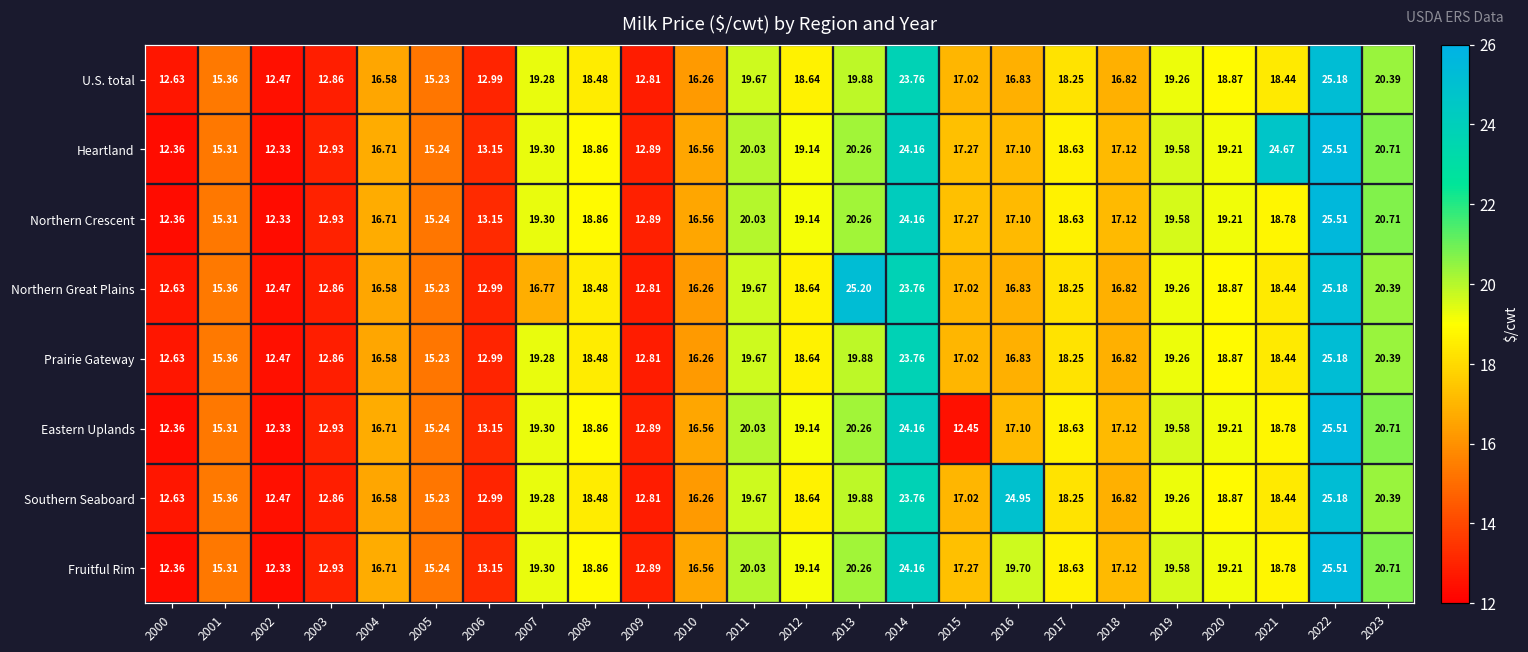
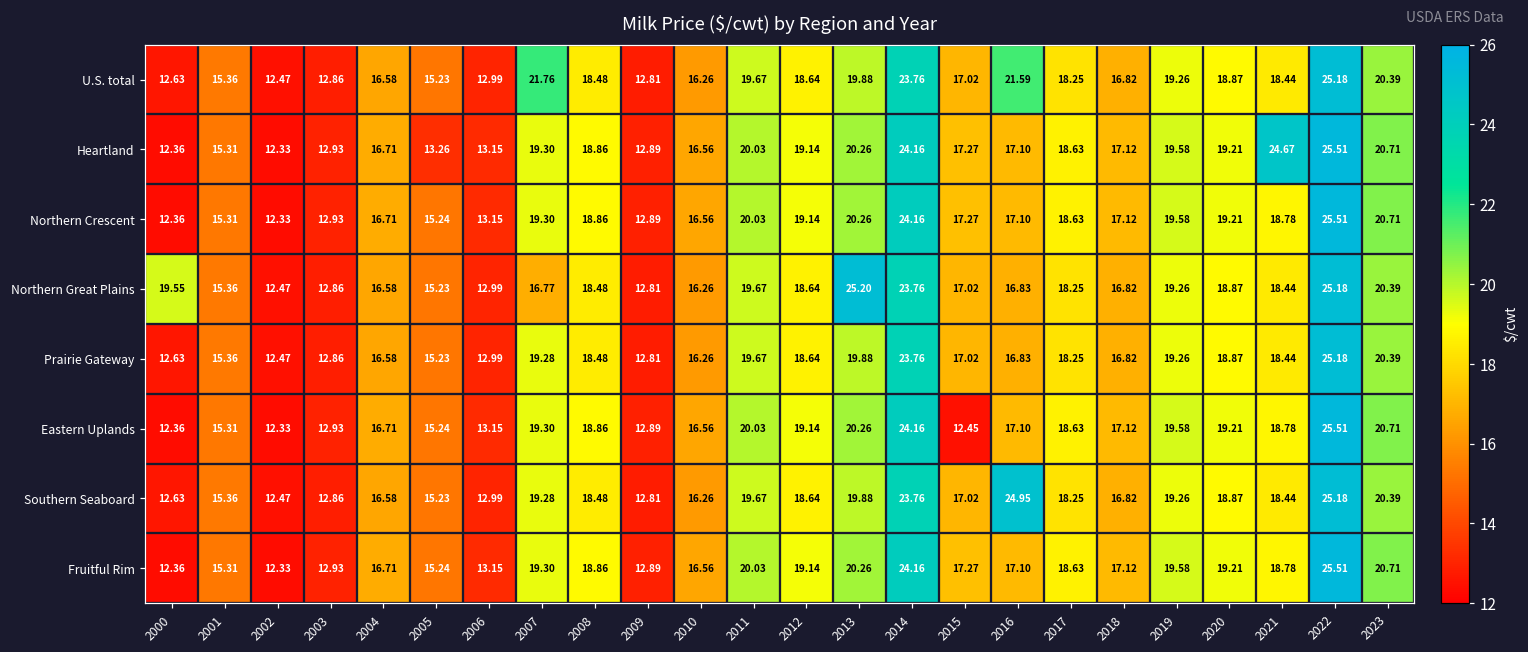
  {
    "U.S. total": {
      "2000": 12.63,
      "2001": 15.36,
      "2002": 12.47,
      "2003": 12.86,
      "2004": 16.58,
      "2005": 15.23,
      "2006": 12.99,
-     "2007": 19.28,
+     "2007": 21.76,
      "2008": 18.48,
      "2009": 12.81,
      "2010": 16.26,
      "2011": 19.67,
      "2012": 18.64,
      "2013": 19.88,
      "2014": 23.76,
      "2015": 17.02,
-     "2016": 16.83,
+     "2016": 21.59,
      "2017": 18.25,
      "2018": 16.82,
      "2019": 19.26,
      "2020": 18.87,
      "2021": 18.44,
      "2022": 25.18,
      "2023": 20.39
    },
    "Heartland": {
      "2000": 12.36,
      "2001": 15.31,
      "2002": 12.33,
      "2003": 12.93,
      "2004": 16.71,
-     "2005": 15.24,
+     "2005": 13.26,
      "2006": 13.15,
      "2007": 19.30,
      "2008": 18.86,
      "2009": 12.89,
      "2010": 16.56,
      "2011": 20.03,
      "2012": 19.14,
      "2013": 20.26,
      "2014": 24.16,
      "2015": 17.27,
      "2016": 17.10,
      "2017": 18.63,
      "2018": 17.12,
      "2019": 19.58,
      "2020": 19.21,
      "2021": 24.67,
      "2022": 25.51,
      "2023": 20.71
    },
    "Northern Crescent": {
      "2000": 12.36,
      "2001": 15.31,
      "2002": 12.33,
      "2003": 12.93,
      "2004": 16.71,
      "2005": 15.24,
      "2006": 13.15,
      "2007": 19.30,
      "2008": 18.86,
      "2009": 12.89,
      "2010": 16.56,
      "2011": 20.03,
      "2012": 19.14,
      "2013": 20.26,
      "2014": 24.16,
      "2015": 17.27,
      "2016": 17.10,
      "2017": 18.63,
      "2018": 17.12,
      "2019": 19.58,
      "2020": 19.21,
      "2021": 18.78,
      "2022": 25.51,
      "2023": 20.71
    },
    "Northern Great Plains": {
-     "2000": 12.63,
+     "2000": 19.55,
      "2001": 15.36,
      "2002": 12.47,
      "2003": 12.86,
      "2004": 16.58,
      "2005": 15.23,
      "2006": 12.99,
      "2007": 16.77,
      "2008": 18.48,
      "2009": 12.81,
      "2010": 16.26,
      "2011": 19.67,
      "2012": 18.64,
      "2013": 25.20,
      "2014": 23.76,
      "2015": 17.02,
      "2016": 16.83,
      "2017": 18.25,
      "2018": 16.82,
      "2019": 19.26,
      "2020": 18.87,
      "2021": 18.44,
      "2022": 25.18,
      "2023": 20.39
    },
    "Prairie Gateway": {
      "2000": 12.63,
      "2001": 15.36,
      "2002": 12.47,
      "2003": 12.86,
      "2004": 16.58,
      "2005": 15.23,
      "2006": 12.99,
      "2007": 19.28,
      "2008": 18.48,
      "2009": 12.81,
      "2010": 16.26,
      "2011": 19.67,
      "2012": 18.64,
      "2013": 19.88,
      "2014": 23.76,
      "2015": 17.02,
      "2016": 16.83,
      "2017": 18.25,
      "2018": 16.82,
      "2019": 19.26,
      "2020": 18.87,
      "2021": 18.44,
      "2022": 25.18,
      "2023": 20.39
    },
    "Eastern Uplands": {
      "2000": 12.36,
      "2001": 15.31,
      "2002": 12.33,
      "2003": 12.93,
      "2004": 16.71,
      "2005": 15.24,
      "2006": 13.15,
      "2007": 19.30,
      "2008": 18.86,
      "2009": 12.89,
      "2010": 16.56,
      "2011": 20.03,
      "2012": 19.14,
      "2013": 20.26,
      "2014": 24.16,
      "2015": 12.45,
      "2016": 17.10,
      "2017": 18.63,
      "2018": 17.12,
      "2019": 19.58,
      "2020": 19.21,
      "2021": 18.78,
      "2022": 25.51,
      "2023": 20.71
    },
    "Southern Seaboard": {
      "2000": 12.63,
      "2001": 15.36,
      "2002": 12.47,
      "2003": 12.86,
      "2004": 16.58,
      "2005": 15.23,
      "2006": 12.99,
      "2007": 19.28,
      "2008": 18.48,
      "2009": 12.81,
      "2010": 16.26,
      "2011": 19.67,
      "2012": 18.64,
      "2013": 19.88,
      "2014": 23.76,
      "2015": 17.02,
      "2016": 24.95,
      "2017": 18.25,
      "2018": 16.82,
      "2019": 19.26,
      "2020": 18.87,
      "2021": 18.44,
      "2022": 25.18,
      "2023": 20.39
    },
    "Fruitful Rim": {
      "2000": 12.36,
      "2001": 15.31,
      "2002": 12.33,
      "2003": 12.93,
      "2004": 16.71,
      "2005": 15.24,
      "2006": 13.15,
      "2007": 19.30,
      "2008": 18.86,
      "2009": 12.89,
      "2010": 16.56,
      "2011": 20.03,
      "2012": 19.14,
      "2013": 20.26,
      "2014": 24.16,
      "2015": 17.27,
-     "2016": 19.70,
+     "2016": 17.10,
      "2017": 18.63,
      "2018": 17.12,
      "2019": 19.58,
      "2020": 19.21,
      "2021": 18.78,
      "2022": 25.51,
      "2023": 20.71
    }
  }
